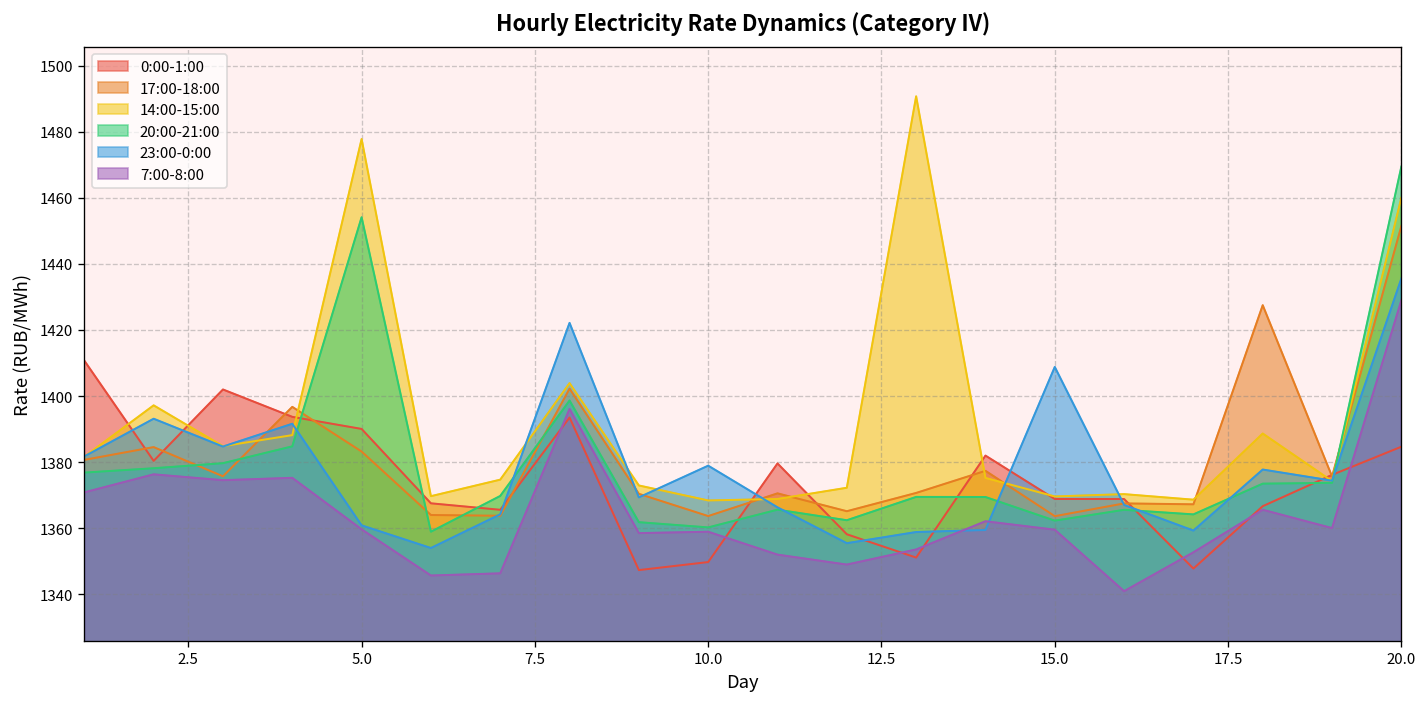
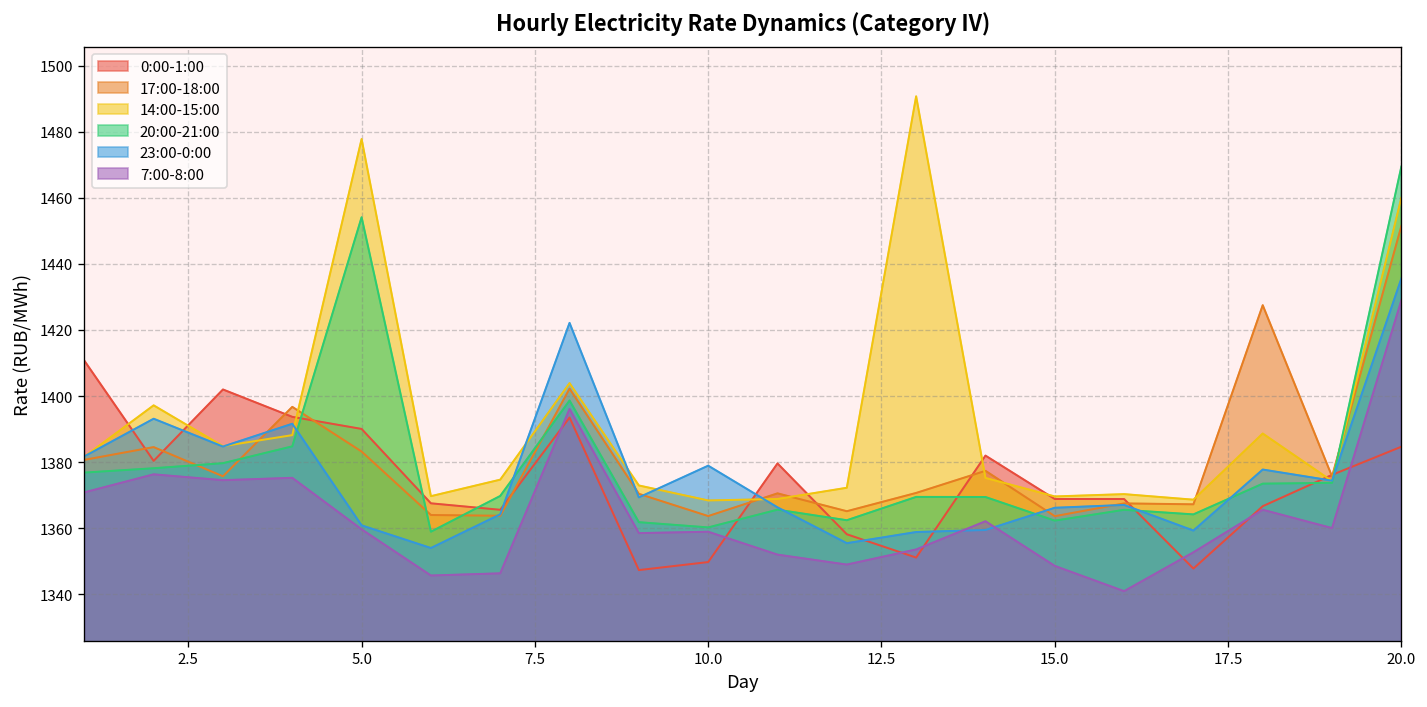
  {
    "14:00-15:00": {
      "5.0": 1478,
      "10.0": 1368,
      "20.0": 1460
    },
    "20:00-21:00": {
      "5.0": 1454,
      "10.0": 1360,
      "15.0": 1362,
      "20.0": 1469
    },
    "23:00-0:00": {
      "5.0": 1361,
      "10.0": 1379,
-     "15.0": 1409,
+     "15.0": 1366,
      "20.0": 1436
    },
    "7:00-8:00": {
      "5.0": 1360,
      "10.0": 1359,
-     "15.0": 1360,
+     "15.0": 1349,
      "20.0": 1429
    }
  }
